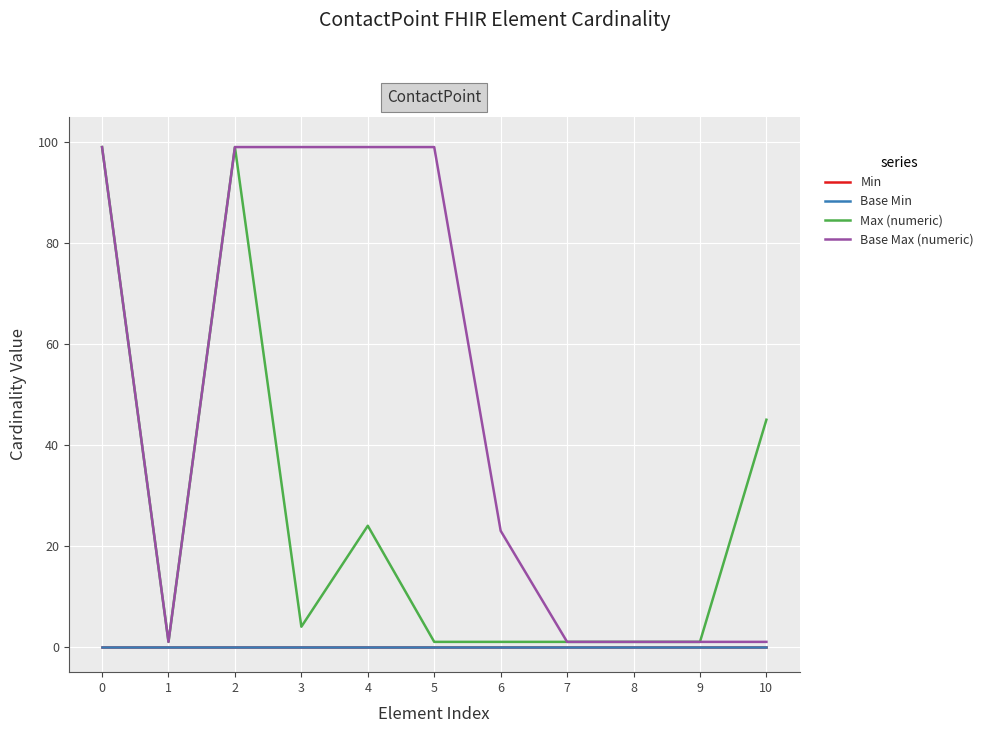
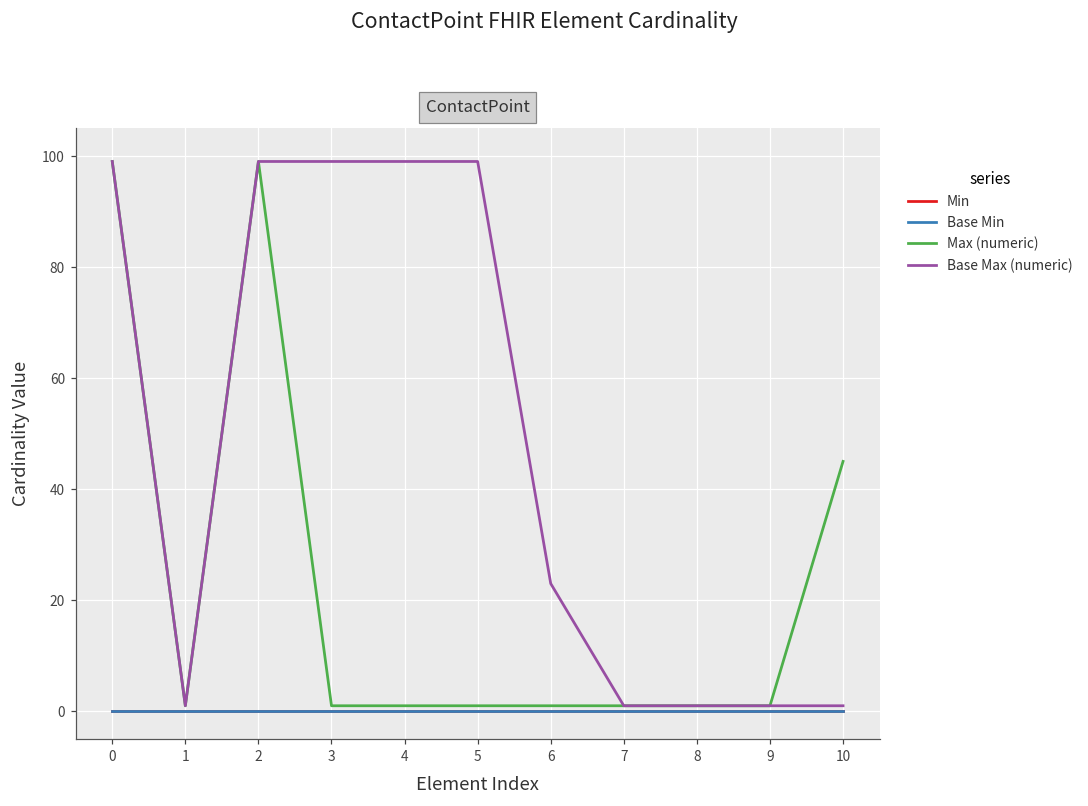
  {
    "Base Min": {
      "0": 0,
      "1": 0,
      "2": 0,
      "3": 0,
      "4": 0,
      "5": 0,
      "6": 0,
      "7": 0,
      "8": 0,
      "9": 0,
      "10": 0
    },
    "Max (numeric)": {
-     "3": 4,
-     "4": 24,
+     "3": 1,
+     "4": 1,
      "5": 1,
      "6": 1,
      "10": 45
    },
    "Base Max (numeric)": {
      "3": 99,
      "4": 99,
      "5": 99,
      "6": 23,
      "10": 1
    }
  }
